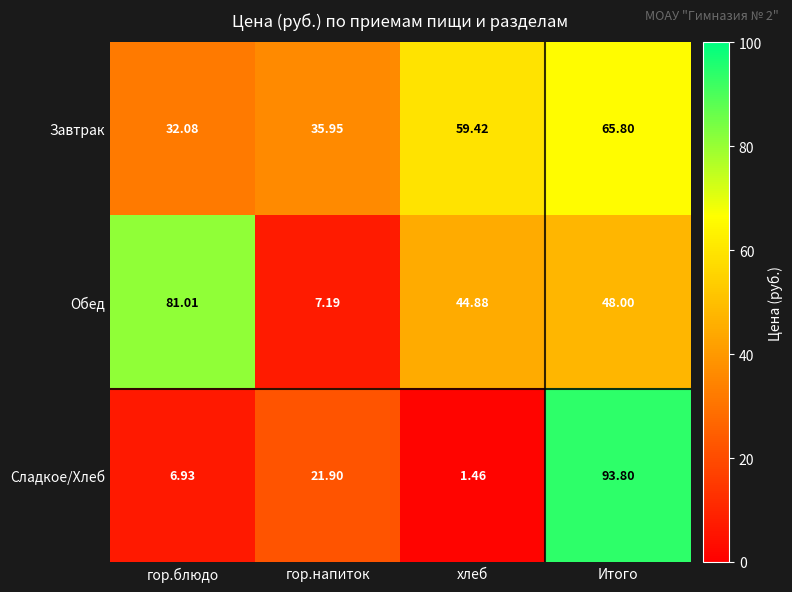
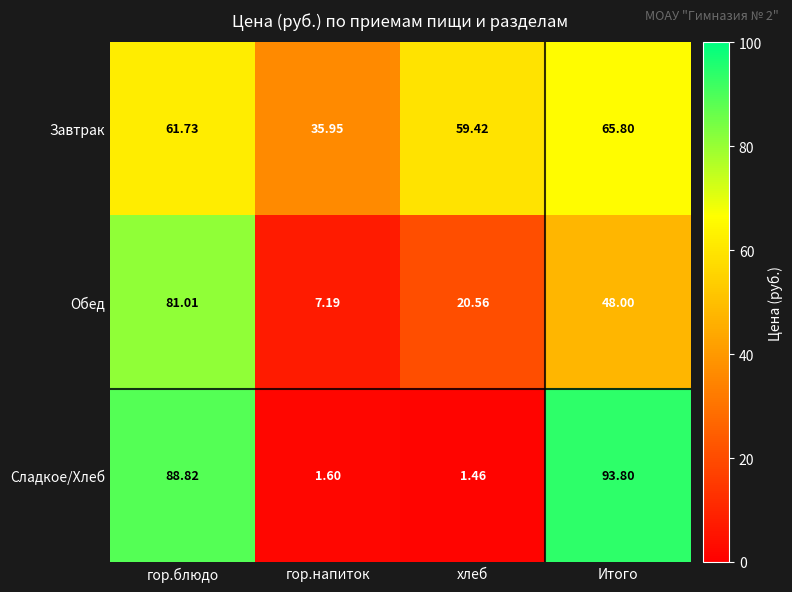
  {
    "Завтрак": {
-     "гор.блюдо": 32.08,
+     "гор.блюдо": 61.73,
      "гор.напиток": 35.95,
      "хлеб": 59.42,
      "Итого": 65.80
    },
    "Обед": {
      "гор.блюдо": 81.01,
      "гор.напиток": 7.19,
-     "хлеб": 44.88,
+     "хлеб": 20.56,
      "Итого": 48.00
    },
    "Сладкое/Хлеб": {
-     "гор.блюдо": 6.93,
-     "гор.напиток": 21.90,
+     "гор.блюдо": 88.82,
+     "гор.напиток": 1.60,
      "хлеб": 1.46,
      "Итого": 93.80
    }
  }
